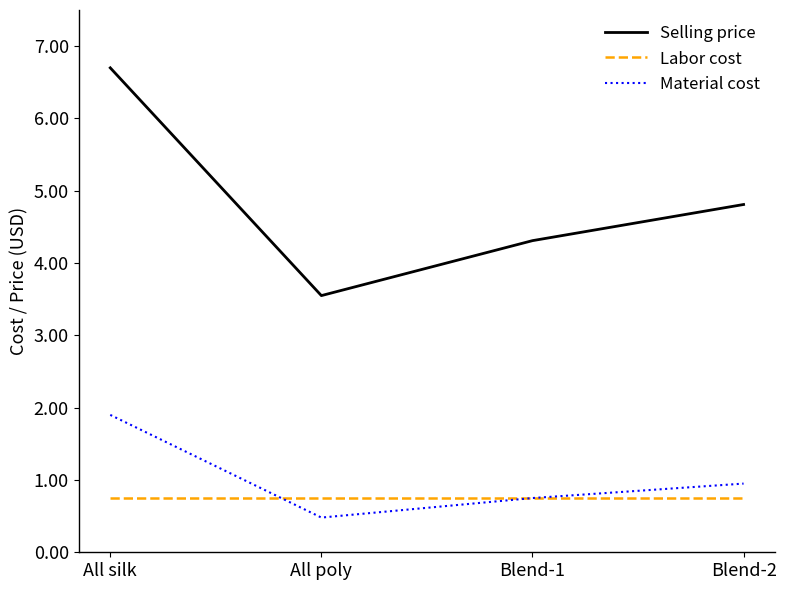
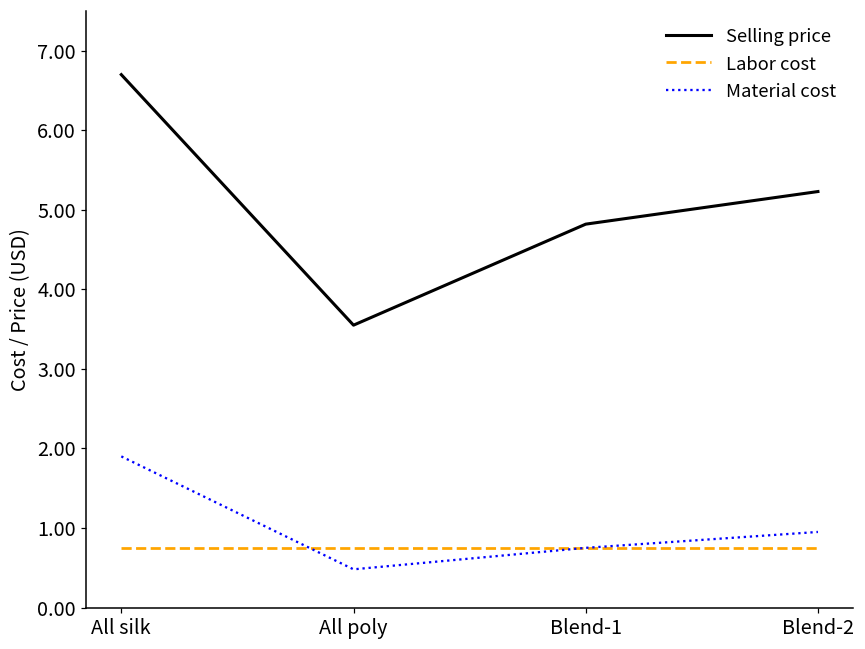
  {
    "Selling price": {
      "All silk": 6.7,
      "All poly": 3.6,
-     "Blend-1": 4.3,
-     "Blend-2": 4.8
+     "Blend-1": 4.8,
+     "Blend-2": 5.2
    },
    "Labor cost": {
      "All silk": 0.8,
      "All poly": 0.8,
      "Blend-2": 0.8
    },
    "Material cost": {
      "All silk": 1.9,
      "All poly": 0.5,
      "Blend-2": 1.0
    }
  }
